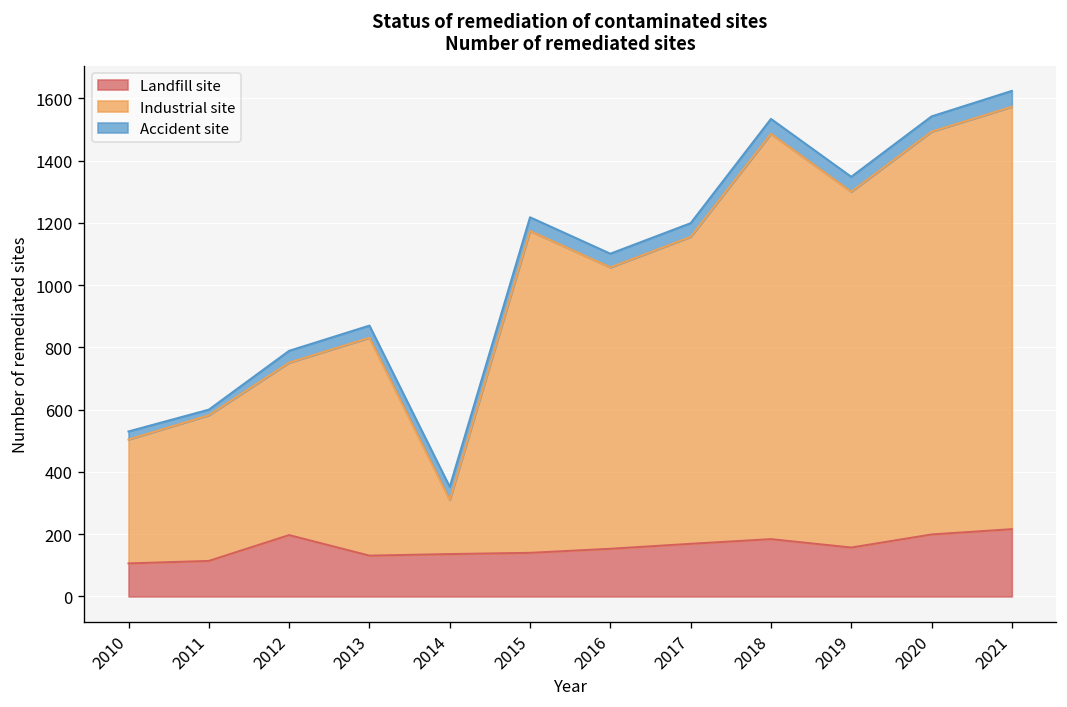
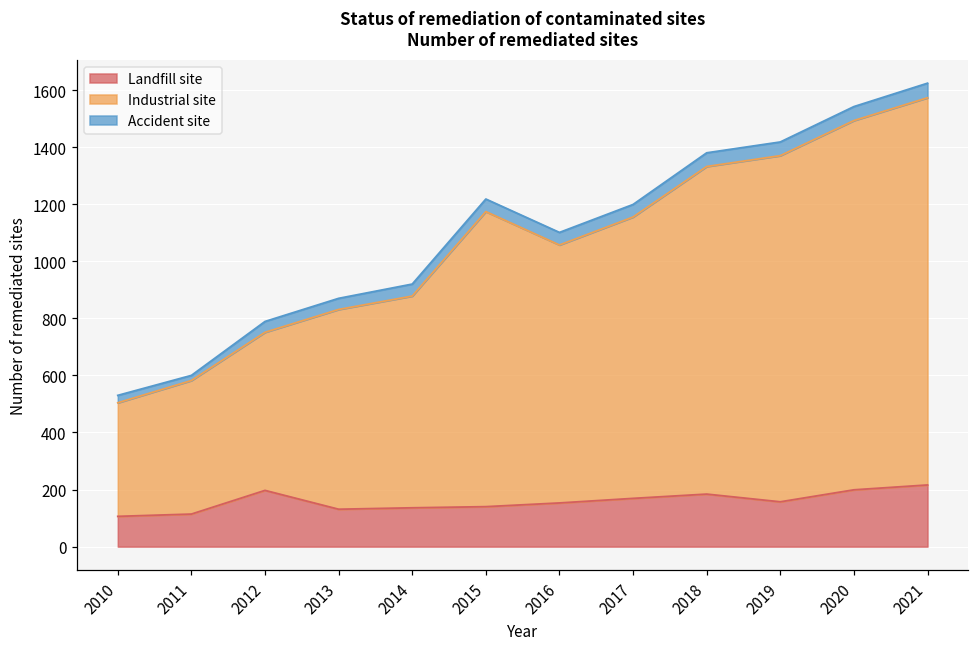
  {
    "Landfill site": {
      "2010": 110,
      "2011": 110,
      "2012": 200,
      "2013": 130,
      "2014": 140,
      "2015": 140,
      "2016": 150,
      "2017": 170,
      "2018": 180,
      "2019": 160,
      "2020": 200,
      "2021": 220
    },
    "Industrial site": {
      "2010": 400,
      "2011": 470,
      "2012": 550,
      "2013": 700,
-     "2014": 170,
+     "2014": 740,
      "2015": 1030,
      "2016": 900,
      "2017": 990,
-     "2018": 1300,
-     "2019": 1140,
+     "2018": 1150,
+     "2019": 1210,
      "2020": 1290,
      "2021": 1360
    },
    "Accident site": {
      "2010": 30,
      "2011": 20,
      "2012": 40,
      "2013": 40,
      "2014": 40,
      "2015": 40,
      "2016": 40,
      "2017": 40,
      "2018": 50,
      "2019": 50,
      "2020": 50,
      "2021": 50
    }
  }
